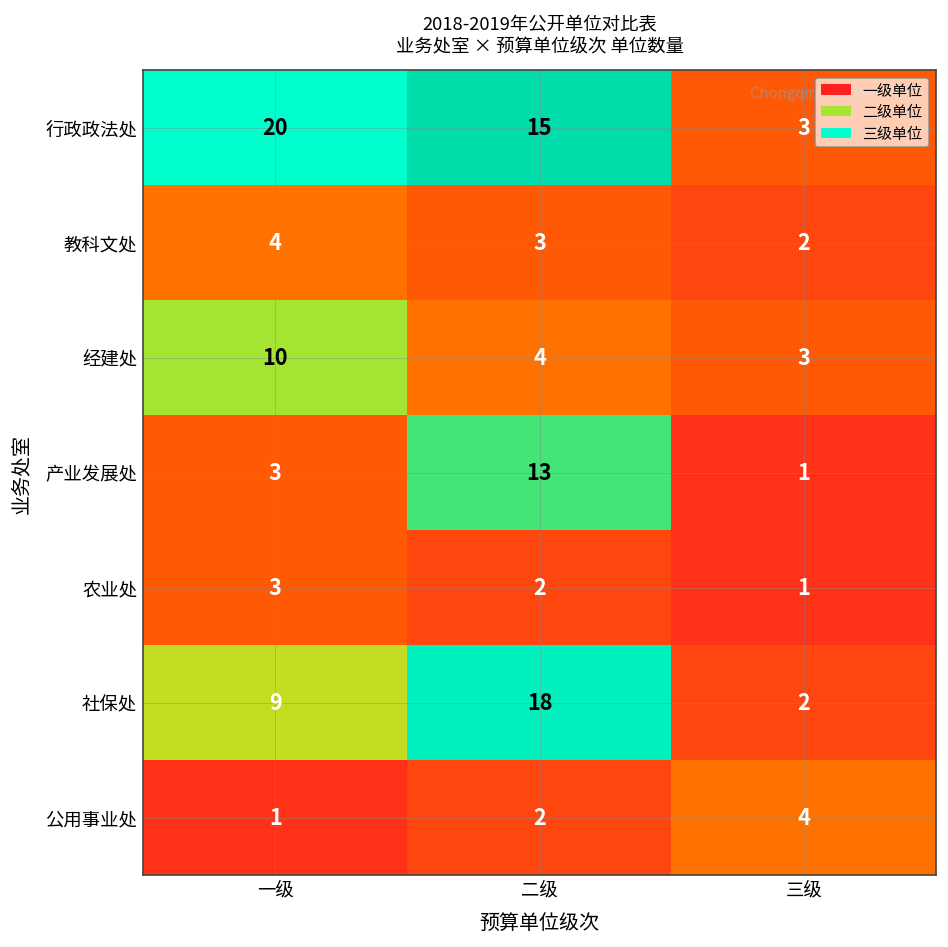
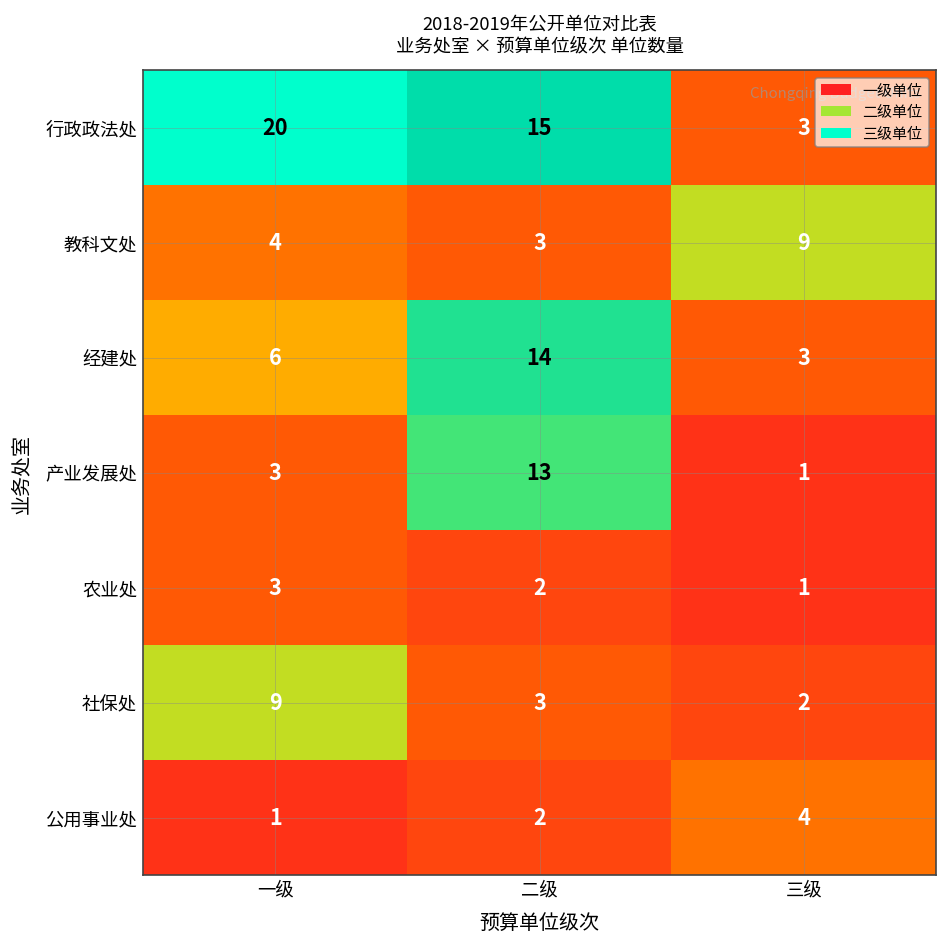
  {
    "行政政法处": {
      "一级": 20,
      "二级": 15,
      "三级": 3
    },
    "教科文处": {
      "一级": 4,
      "二级": 3,
-     "三级": 2
+     "三级": 9
    },
    "经建处": {
-     "一级": 10,
-     "二级": 4,
+     "一级": 6,
+     "二级": 14,
      "三级": 3
    },
    "产业发展处": {
      "一级": 3,
      "二级": 13,
      "三级": 1
    },
    "农业处": {
      "一级": 3,
      "二级": 2,
      "三级": 1
    },
    "社保处": {
      "一级": 9,
-     "二级": 18,
+     "二级": 3,
      "三级": 2
    },
    "公用事业处": {
      "一级": 1,
      "二级": 2,
      "三级": 4
    }
  }
